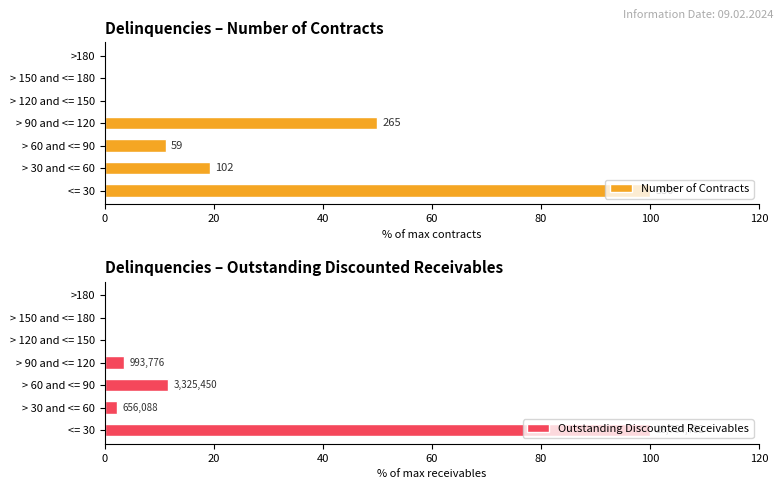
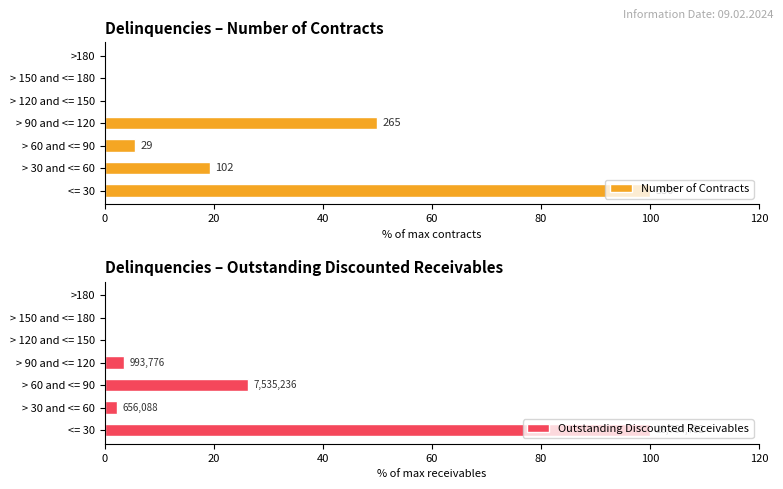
  {
    "Delinquencies – Number of Contracts": {
-     "> 60 and <= 90": "59"
+     "> 60 and <= 90": "29"
    },
    "Delinquencies – Outstanding Discounted Receivables": {
-     "> 60 and <= 90": "3,325,450"
+     "> 60 and <= 90": "7,535,236"
    }
  }
